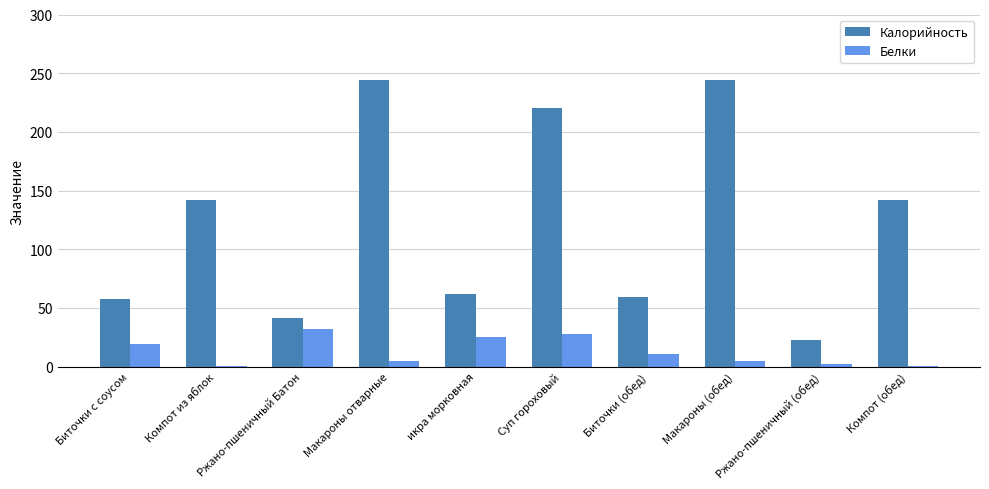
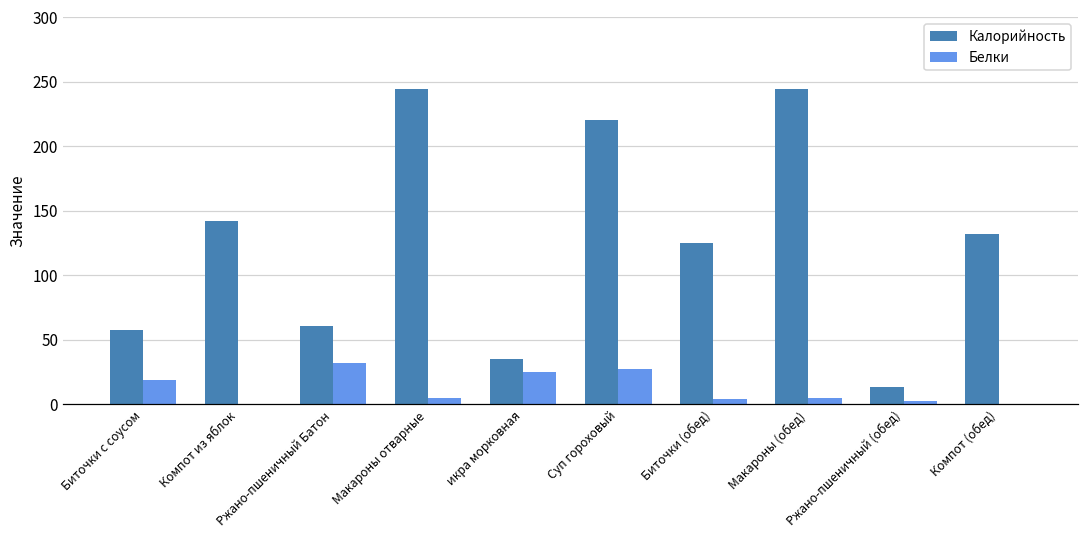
  {
    "Калорийность": {
      "Биточки с соусом": 58,
      "Компот из яблок": 142,
-     "Ржано-пшеничный Батон": 41,
+     "Ржано-пшеничный Батон": 61,
      "Макароны отварные": 245,
-     "икра морковная": 62,
+     "икра морковная": 35,
      "Суп гороховый": 220,
-     "Биточки (обед)": 59,
+     "Биточки (обед)": 125,
      "Макароны (обед)": 245,
-     "Ржано-пшеничный (обед)": 23,
-     "Компот (обед)": 142
+     "Ржано-пшеничный (обед)": 13,
+     "Компот (обед)": 132
    },
    "Белки": {
      "Биточки с соусом": 19,
      "Ржано-пшеничный Батон": 32,
      "Макароны отварные": 5,
      "икра морковная": 25,
      "Суп гороховый": 28,
-     "Биточки (обед)": 11,
+     "Биточки (обед)": 4,
      "Макароны (обед)": 5,
      "Ржано-пшеничный (обед)": 3
    }
  }
